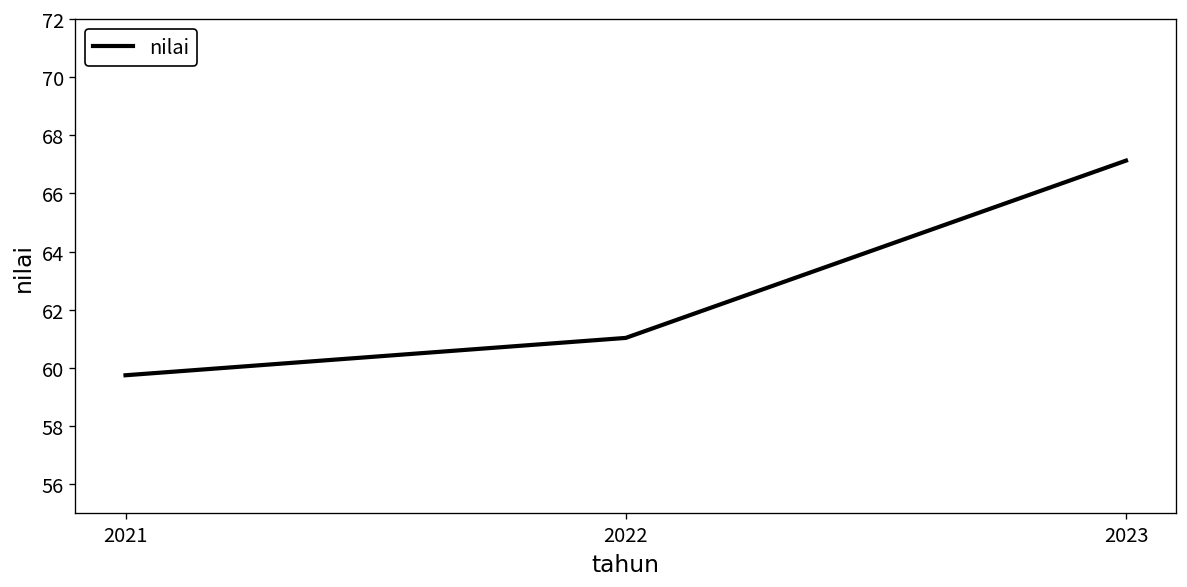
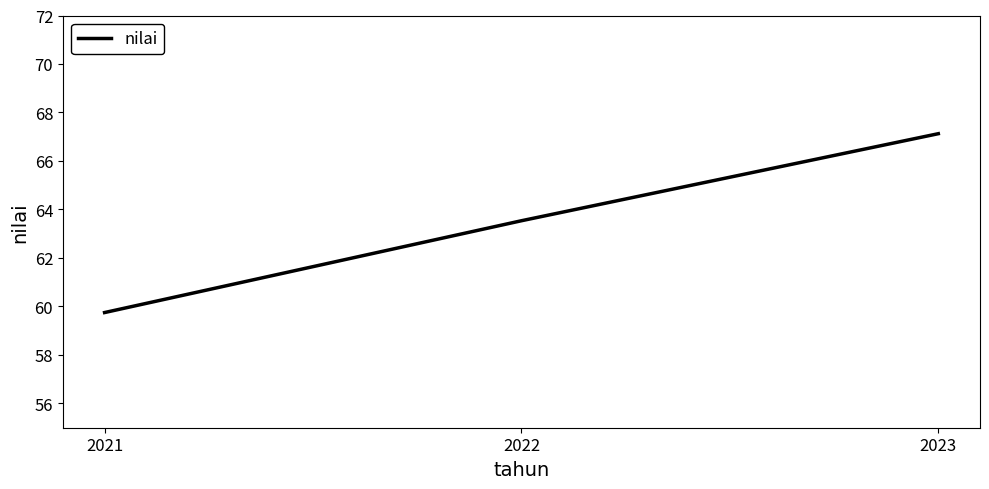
  {
    "2021": 59.7,
-   "2022": 61.0,
+   "2022": 63.5,
    "2023": 67.1
  }
